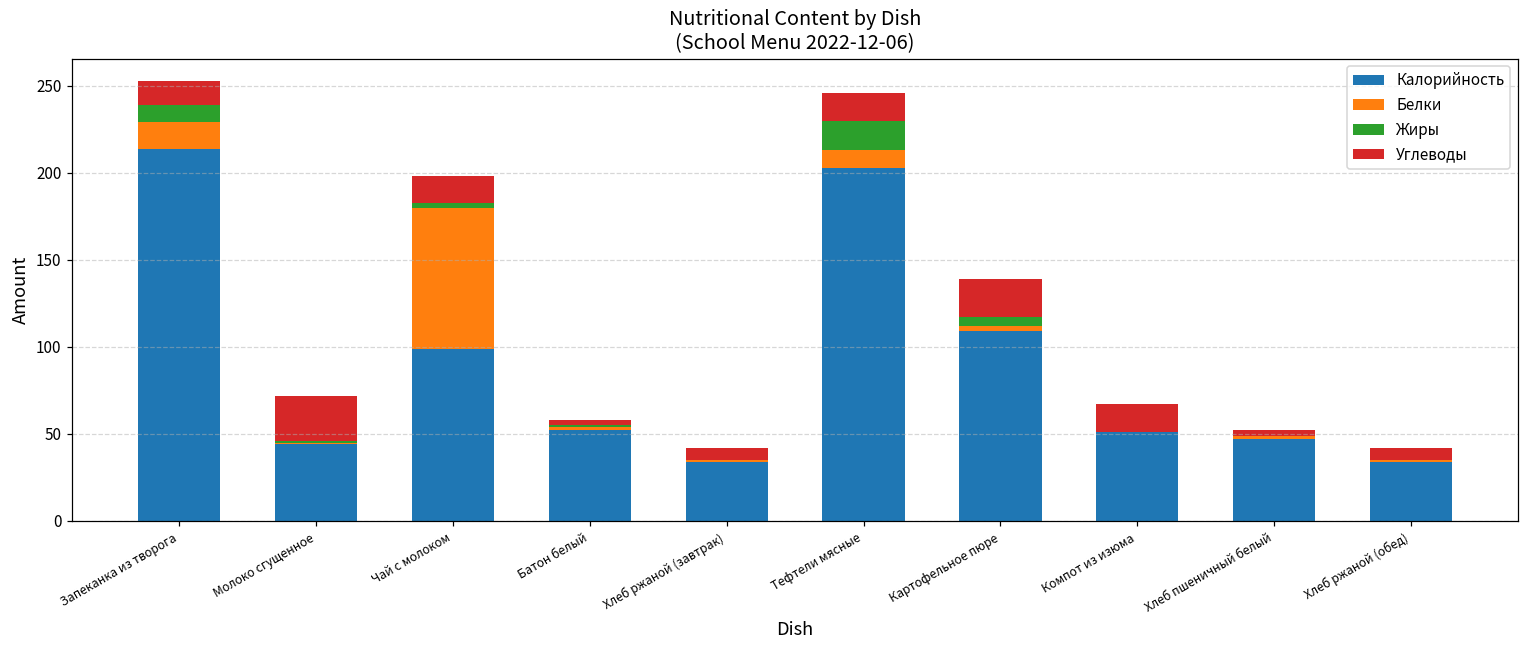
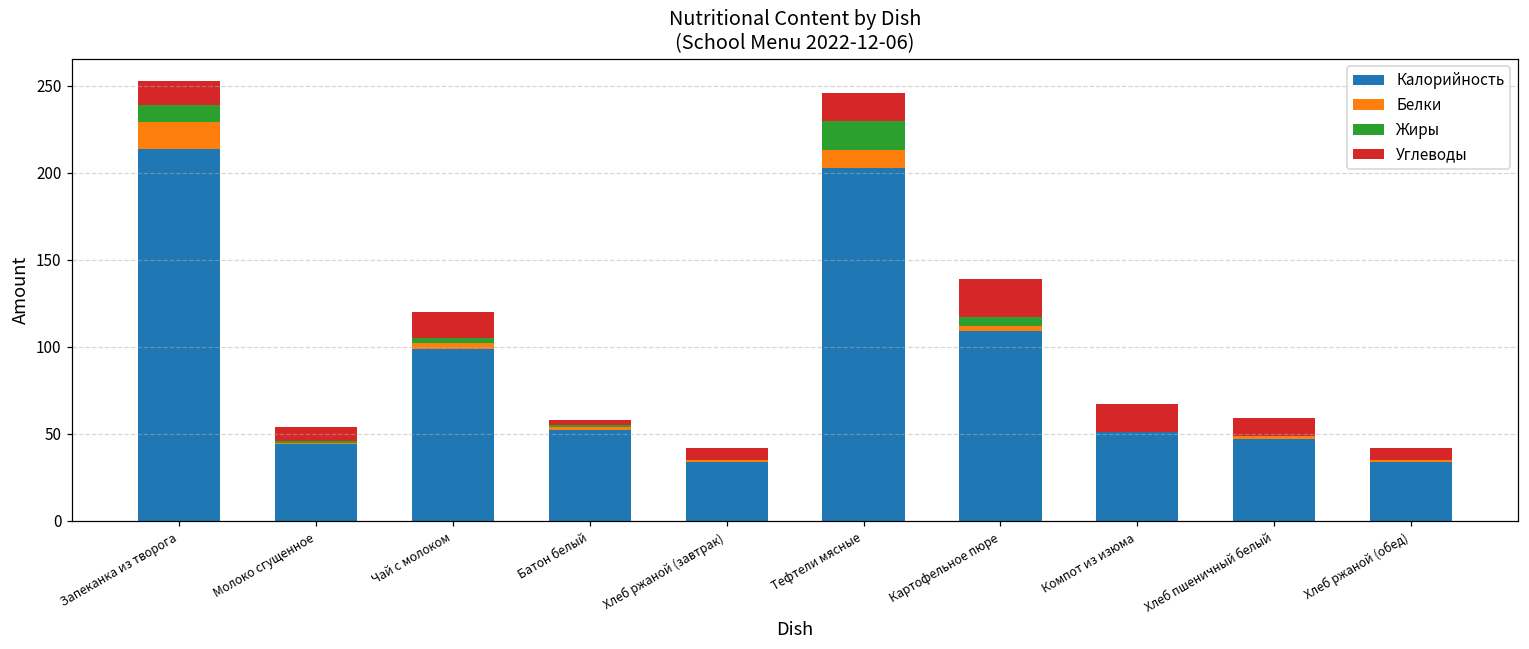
  {
    "Калорийность": {
      "Запеканка из творога": 214,
      "Молоко сгущенное": 44,
      "Чай с молоком": 99,
      "Батон белый": 52,
      "Хлеб ржаной (завтрак)": 34,
      "Тефтели мясные": 203,
      "Картофельное пюре": 109,
      "Компот из изюма": 51,
      "Хлеб пшеничный белый": 47,
      "Хлеб ржаной (обед)": 34
    },
    "Белки": {
      "Запеканка из творога": 15,
-     "Чай с молоком": 81,
+     "Чай с молоком": 3,
      "Батон белый": 2,
      "Тефтели мясные": 10,
      "Картофельное пюре": 3,
      "Компот из изюма": 0,
      "Хлеб пшеничный белый": 2
    },
    "Жиры": {
      "Запеканка из творога": 10,
      "Чай с молоком": 3,
      "Хлеб ржаной (завтрак)": 0,
      "Тефтели мясные": 17,
      "Картофельное пюре": 5,
      "Компот из изюма": 0,
      "Хлеб пшеничный белый": 0,
      "Хлеб ржаной (обед)": 0
    },
    "Углеводы": {
      "Запеканка из творога": 14,
-     "Молоко сгущенное": 26,
+     "Молоко сгущенное": 8,
      "Чай с молоком": 15,
      "Батон белый": 3,
      "Хлеб ржаной (завтрак)": 7,
      "Тефтели мясные": 16,
      "Картофельное пюре": 22,
      "Компот из изюма": 16,
-     "Хлеб пшеничный белый": 3,
+     "Хлеб пшеничный белый": 10,
      "Хлеб ржаной (обед)": 7
    }
  }
